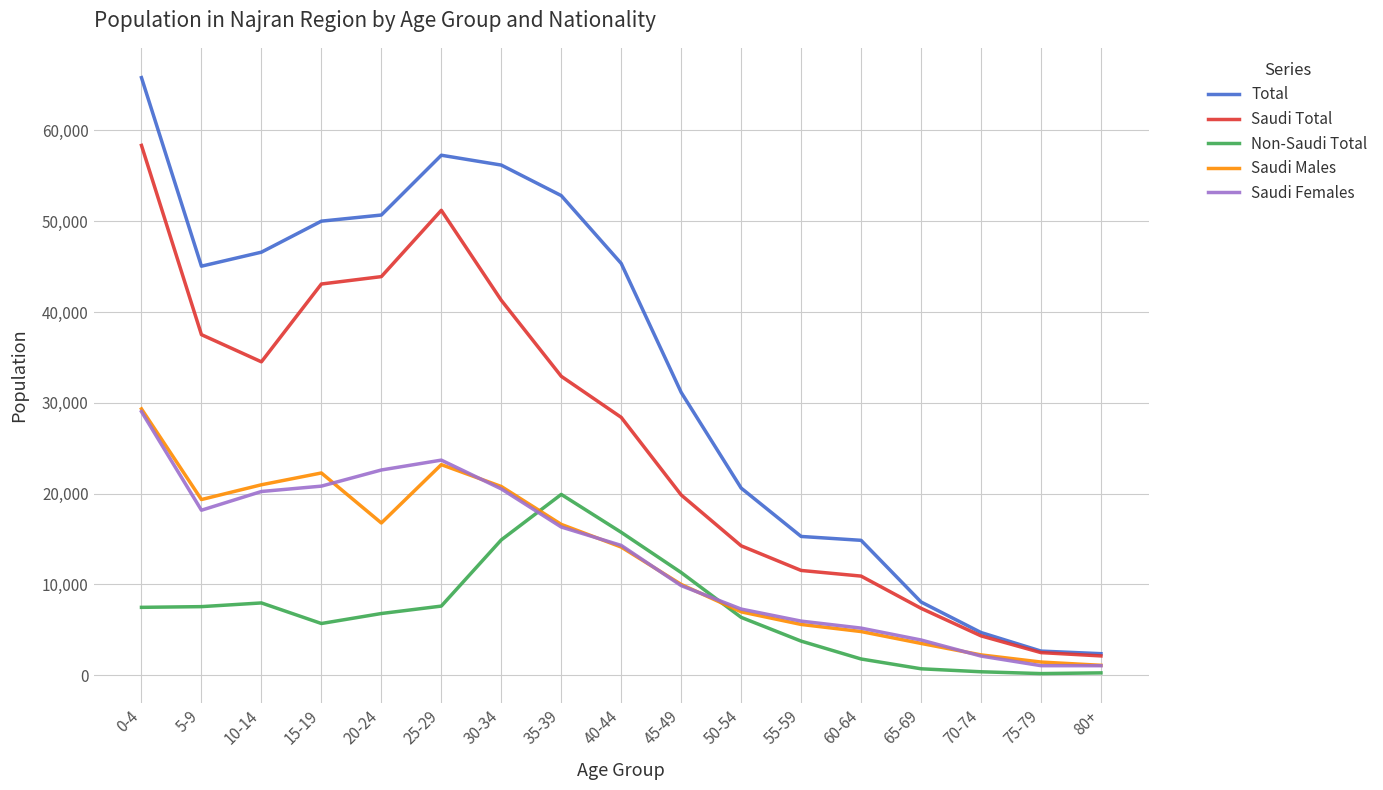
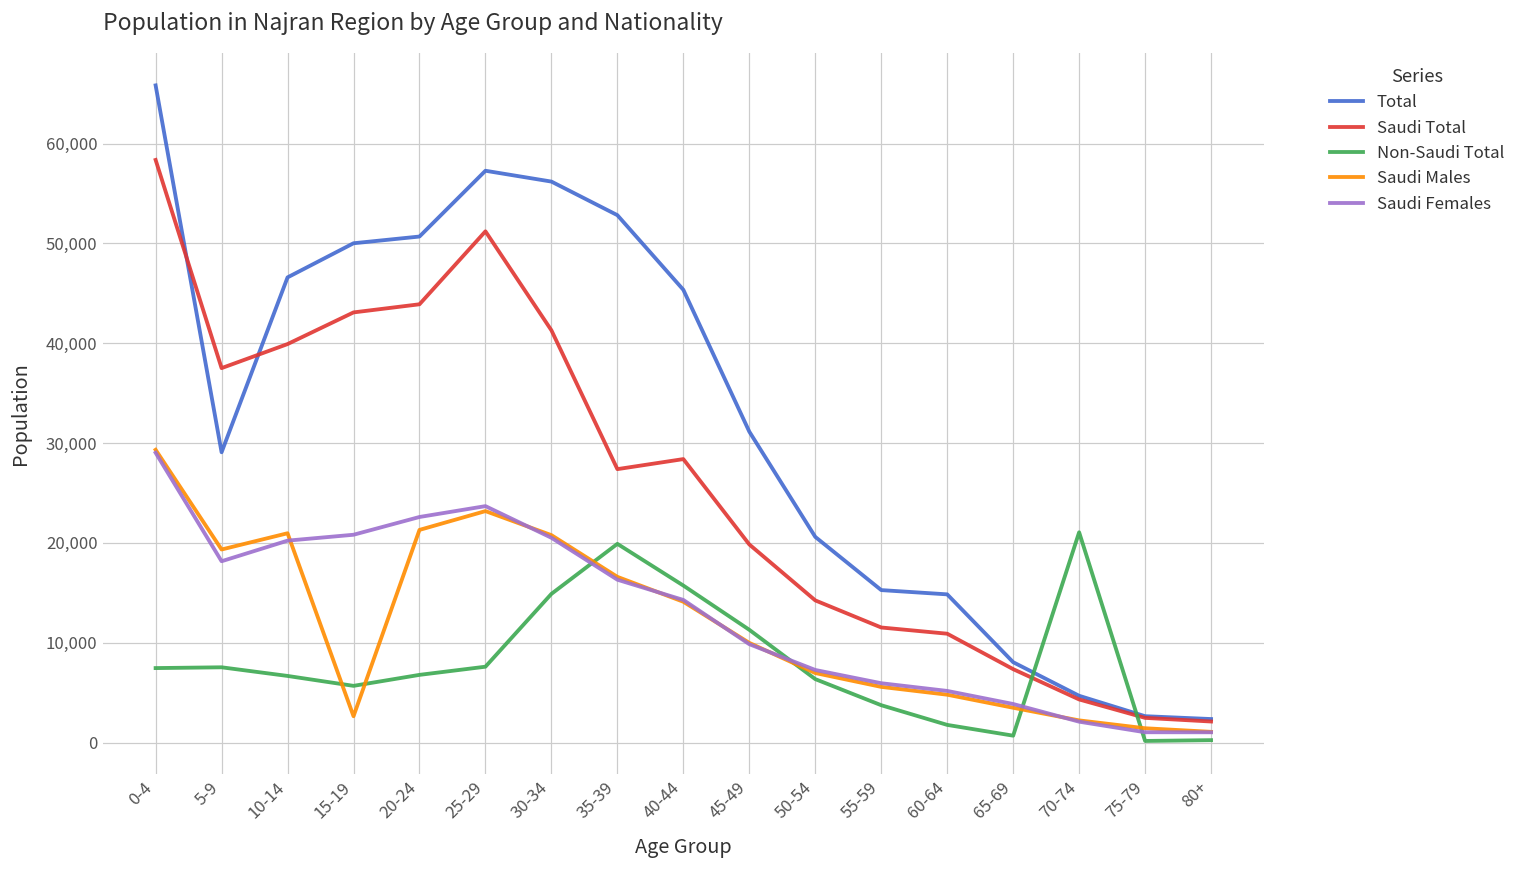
  {
    "Total": {
      "0-4": "66,000",
-     "5-9": "45,000",
+     "5-9": "29,000",
      "10-14": "47,000",
      "15-19": "50,000",
      "20-24": "51,000",
      "25-29": "57,000",
      "30-34": "56,000",
      "35-39": "53,000",
      "40-44": "45,000",
      "45-49": "31,000",
      "50-54": "21,000",
      "55-59": "15,000",
      "60-64": "15,000",
      "65-69": "8,000",
      "70-74": "5,000"
    },
    "Saudi Total": {
      "0-4": "58,000",
      "5-9": "38,000",
-     "10-14": "35,000",
+     "10-14": "40,000",
      "15-19": "43,000",
      "20-24": "44,000",
      "25-29": "51,000",
      "30-34": "41,000",
-     "35-39": "33,000",
+     "35-39": "27,000",
      "40-44": "28,000",
      "45-49": "20,000",
      "50-54": "14,000",
      "55-59": "12,000",
      "60-64": "11,000",
      "65-69": "7,000",
      "70-74": "4,000"
    },
    "Non-Saudi Total": {
      "0-4": "7,000",
      "5-9": "8,000",
-     "10-14": "8,000",
+     "10-14": "7,000",
      "15-19": "6,000",
      "20-24": "7,000",
      "25-29": "8,000",
      "30-34": "15,000",
      "35-39": "20,000",
      "40-44": "16,000",
      "45-49": "11,000",
      "50-54": "6,000",
      "55-59": "4,000",
      "60-64": "2,000",
      "65-69": "1,000",
-     "70-74": "0",
+     "70-74": "21,000",
      "75-79": "0",
      "80+": "0"
    },
    "Saudi Males": {
      "0-4": "29,000",
      "5-9": "19,000",
      "10-14": "21,000",
-     "15-19": "22,000",
-     "20-24": "17,000",
+     "15-19": "3,000",
+     "20-24": "21,000",
      "25-29": "23,000",
      "35-39": "17,000",
      "50-54": "7,000",
      "55-59": "6,000",
      "60-64": "5,000",
      "65-69": "3,000",
      "75-79": "1,000"
    },
    "Saudi Females": {
      "0-4": "29,000",
      "5-9": "18,000",
      "10-14": "20,000",
      "15-19": "21,000",
      "20-24": "23,000",
      "25-29": "24,000",
      "35-39": "16,000",
      "50-54": "7,000",
      "55-59": "6,000",
      "60-64": "5,000",
      "65-69": "4,000",
      "75-79": "1,000"
    }
  }
